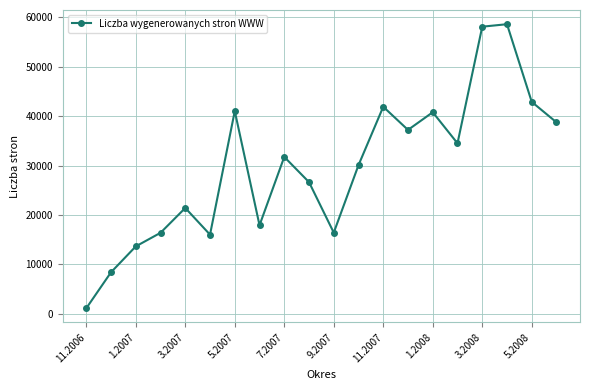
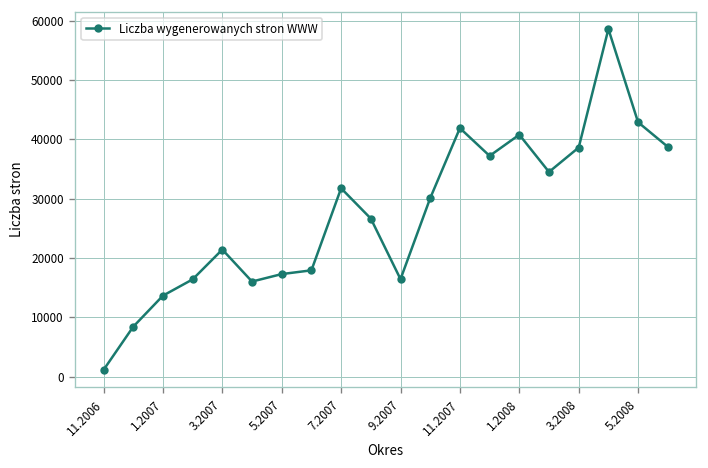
  {
    "11.2006": 1000,
    "1.2007": 14000,
    "3.2007": 21000,
-   "5.2007": 41000,
+   "5.2007": 17000,
    "7.2007": 32000,
    "9.2007": 16000,
    "11.2007": 42000,
    "1.2008": 41000,
-   "3.2008": 58000,
+   "3.2008": 39000,
    "5.2008": 43000
  }
